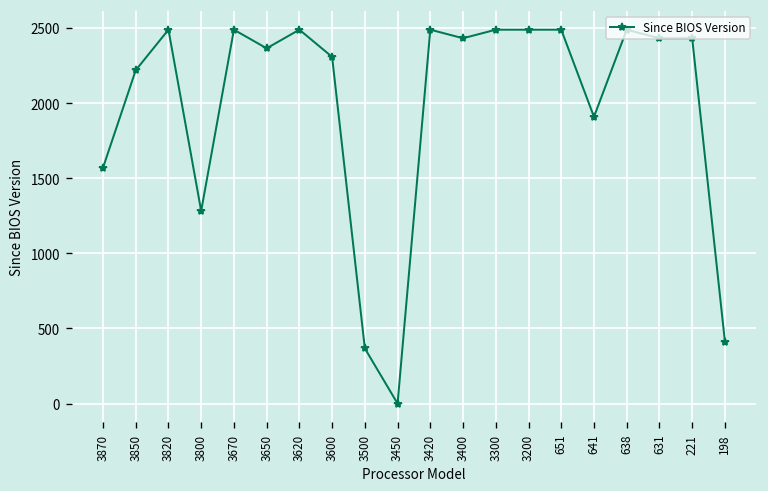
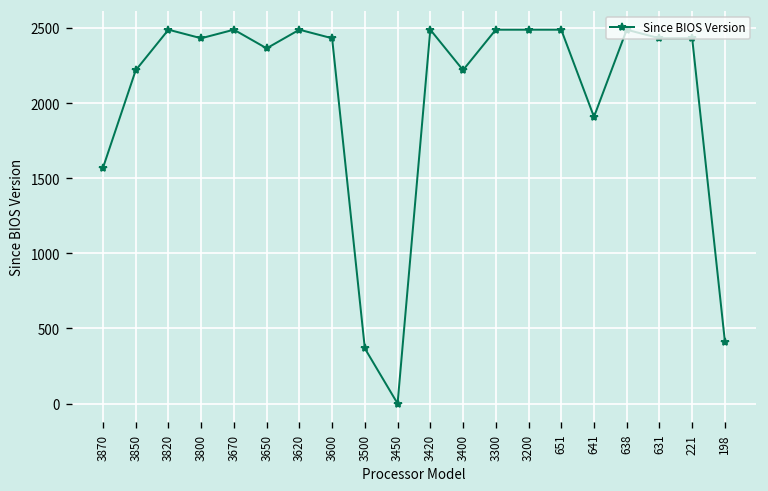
  {
    "3870": 1570,
    "3850": 2220,
    "3820": 2490,
-   "3800": 1280,
+   "3800": 2430,
    "3670": 2490,
    "3650": 2360,
    "3620": 2490,
-   "3600": 2310,
+   "3600": 2430,
    "3500": 370,
    "3450": 0,
    "3420": 2490,
-   "3400": 2430,
+   "3400": 2220,
    "3300": 2490,
    "3200": 2490,
    "651": 2490,
    "641": 1910,
    "631": 2430,
    "221": 2430,
    "198": 410
  }
